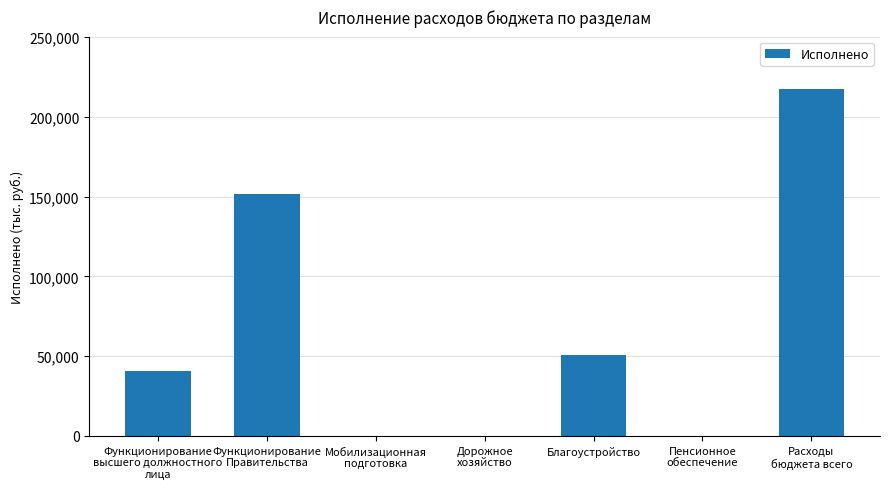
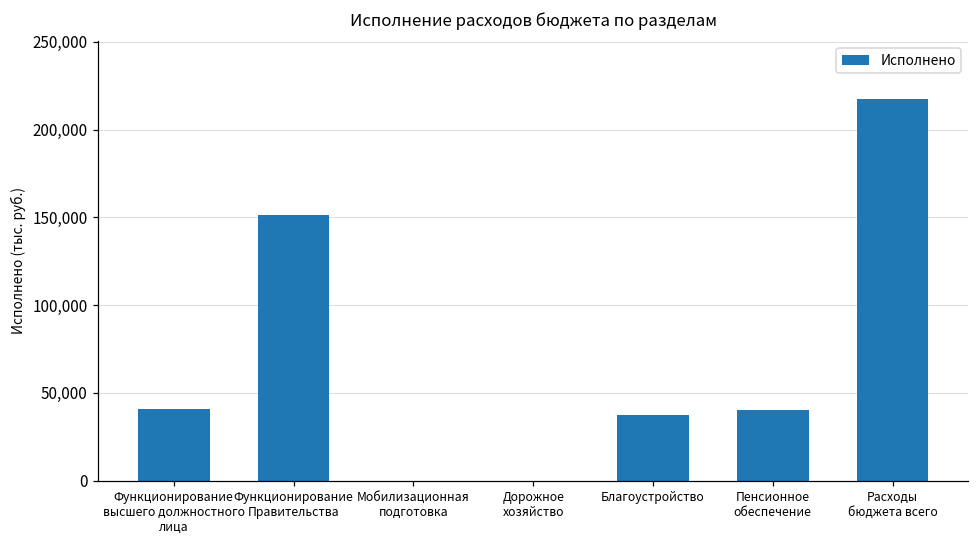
  {
    "Функционирование высшего должностного лица": "41,000",
    "Функционирование Правительства": "152,000",
    "Мобилизационная подготовка": "0",
    "Дорожное хозяйство": "0",
-   "Благоустройство": "50,000",
-   "Пенсионное обеспечение": "0",
+   "Благоустройство": "38,000",
+   "Пенсионное обеспечение": "40,000",
    "Расходы бюджета всего": "218,000"
  }
